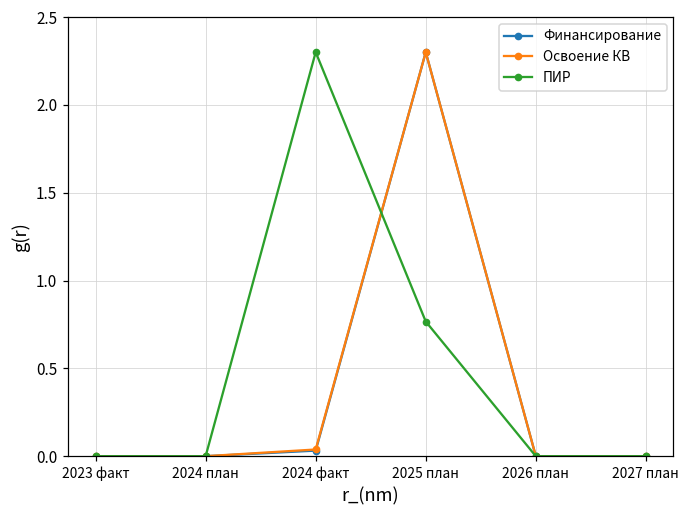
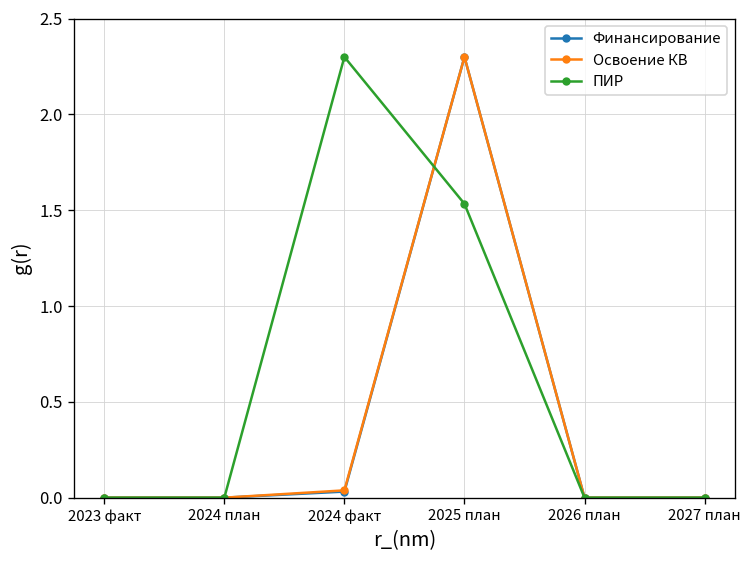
  {
    "ПИР": {
      "2024 факт": 2.30,
-     "2025 план": 0.77
+     "2025 план": 1.53
    }
  }
